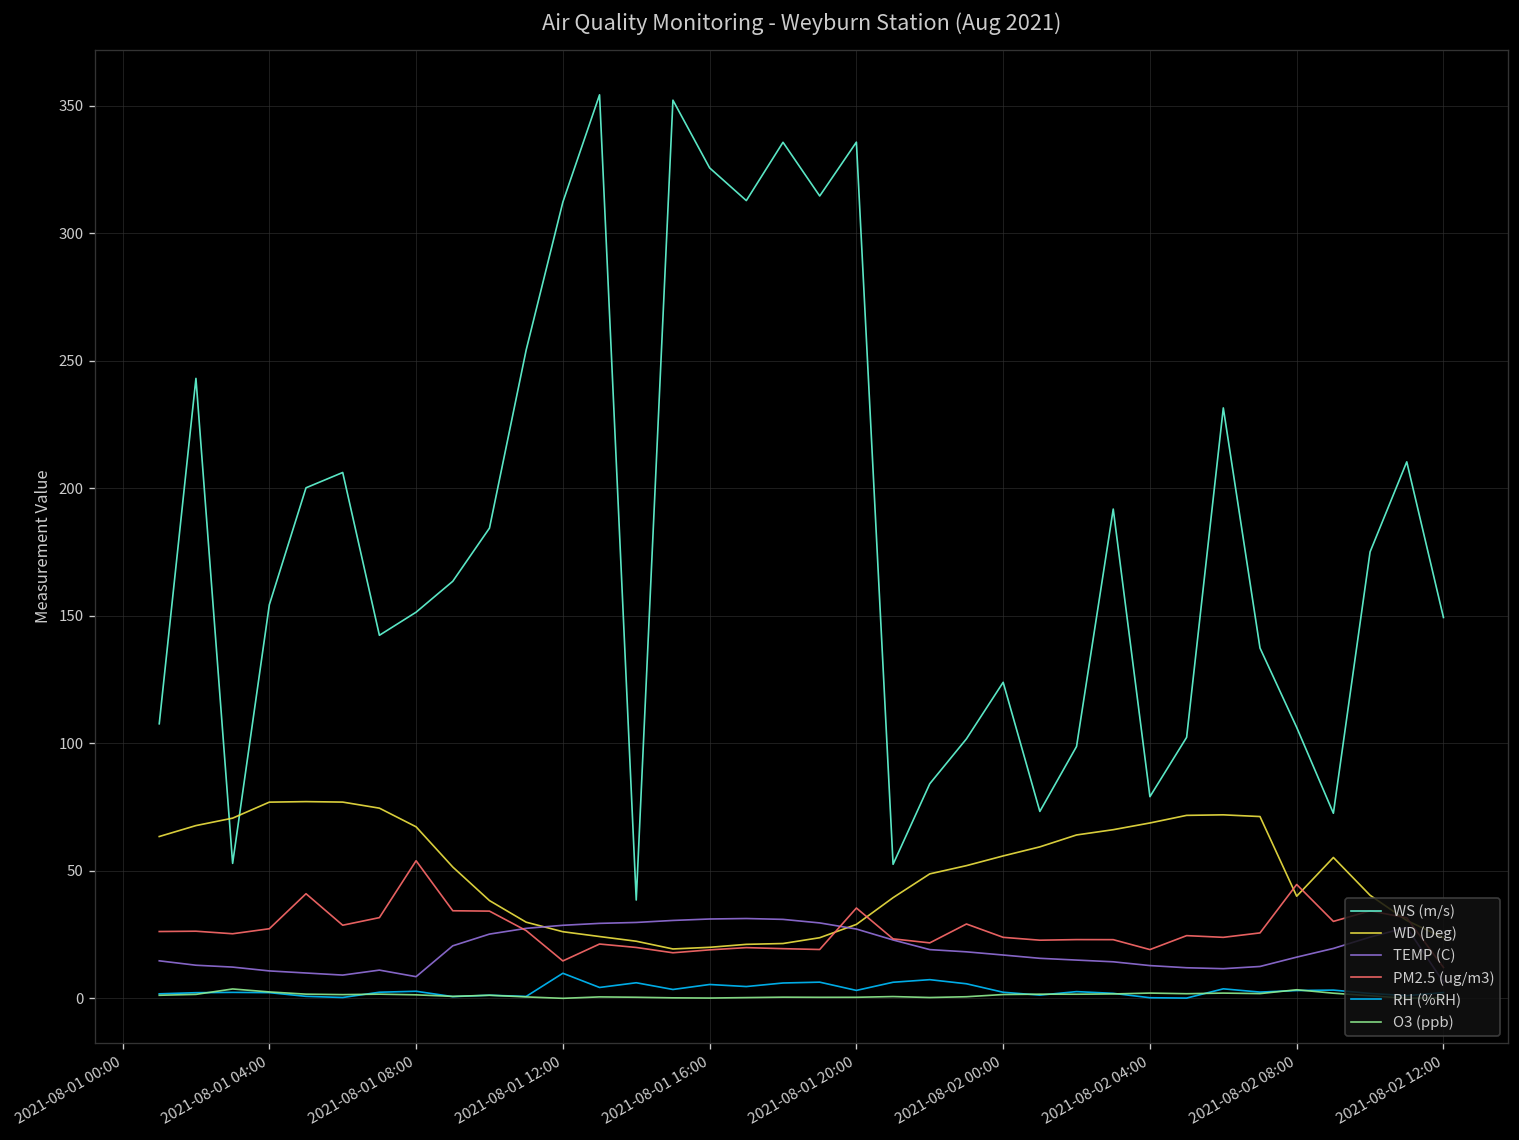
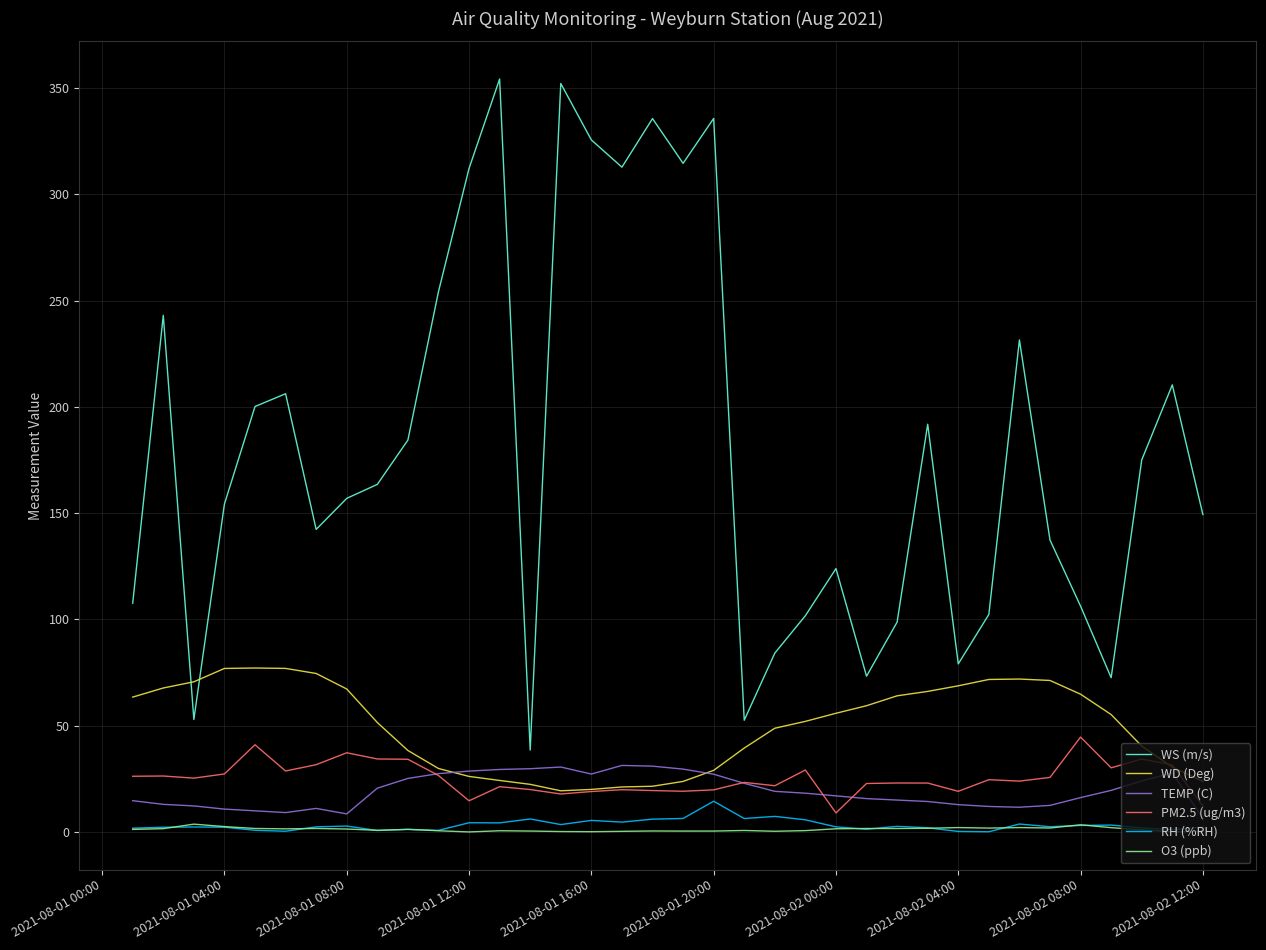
  {
    "WS (m/s)": {
      "2021-08-01 04:00": 154,
-     "2021-08-01 08:00": 151,
+     "2021-08-01 08:00": 157,
      "2021-08-01 12:00": 312,
      "2021-08-01 16:00": 326,
      "2021-08-01 20:00": 336,
      "2021-08-02 00:00": 124,
      "2021-08-02 04:00": 79,
      "2021-08-02 08:00": 106,
      "2021-08-02 12:00": 149
    },
    "WD (Deg)": {
      "2021-08-01 04:00": 77,
      "2021-08-01 08:00": 67,
      "2021-08-01 12:00": 26,
      "2021-08-01 20:00": 29,
      "2021-08-02 00:00": 56,
      "2021-08-02 04:00": 69,
-     "2021-08-02 08:00": 40
+     "2021-08-02 08:00": 65
    },
    "TEMP (C)": {
      "2021-08-01 04:00": 11,
      "2021-08-01 08:00": 8,
      "2021-08-01 12:00": 29,
-     "2021-08-01 16:00": 31,
+     "2021-08-01 16:00": 27,
      "2021-08-01 20:00": 27,
      "2021-08-02 00:00": 17,
      "2021-08-02 04:00": 13,
      "2021-08-02 08:00": 16
    },
    "PM2.5 (ug/m3)": {
      "2021-08-01 04:00": 27,
-     "2021-08-01 08:00": 54,
+     "2021-08-01 08:00": 37,
      "2021-08-01 12:00": 15,
-     "2021-08-01 20:00": 35,
-     "2021-08-02 00:00": 24,
+     "2021-08-01 20:00": 20,
+     "2021-08-02 00:00": 9,
      "2021-08-02 04:00": 19,
      "2021-08-02 08:00": 45
    },
    "RH (%RH)": {
      "2021-08-01 08:00": 3,
-     "2021-08-01 12:00": 10,
+     "2021-08-01 12:00": 4,
      "2021-08-01 16:00": 5,
-     "2021-08-01 20:00": 3,
+     "2021-08-01 20:00": 14,
      "2021-08-02 04:00": 0
    },
    "O3 (ppb)": {
      "2021-08-01 08:00": 1,
      "2021-08-01 12:00": 0,
      "2021-08-01 16:00": 0,
      "2021-08-01 20:00": 0,
      "2021-08-02 04:00": 2
    }
  }
